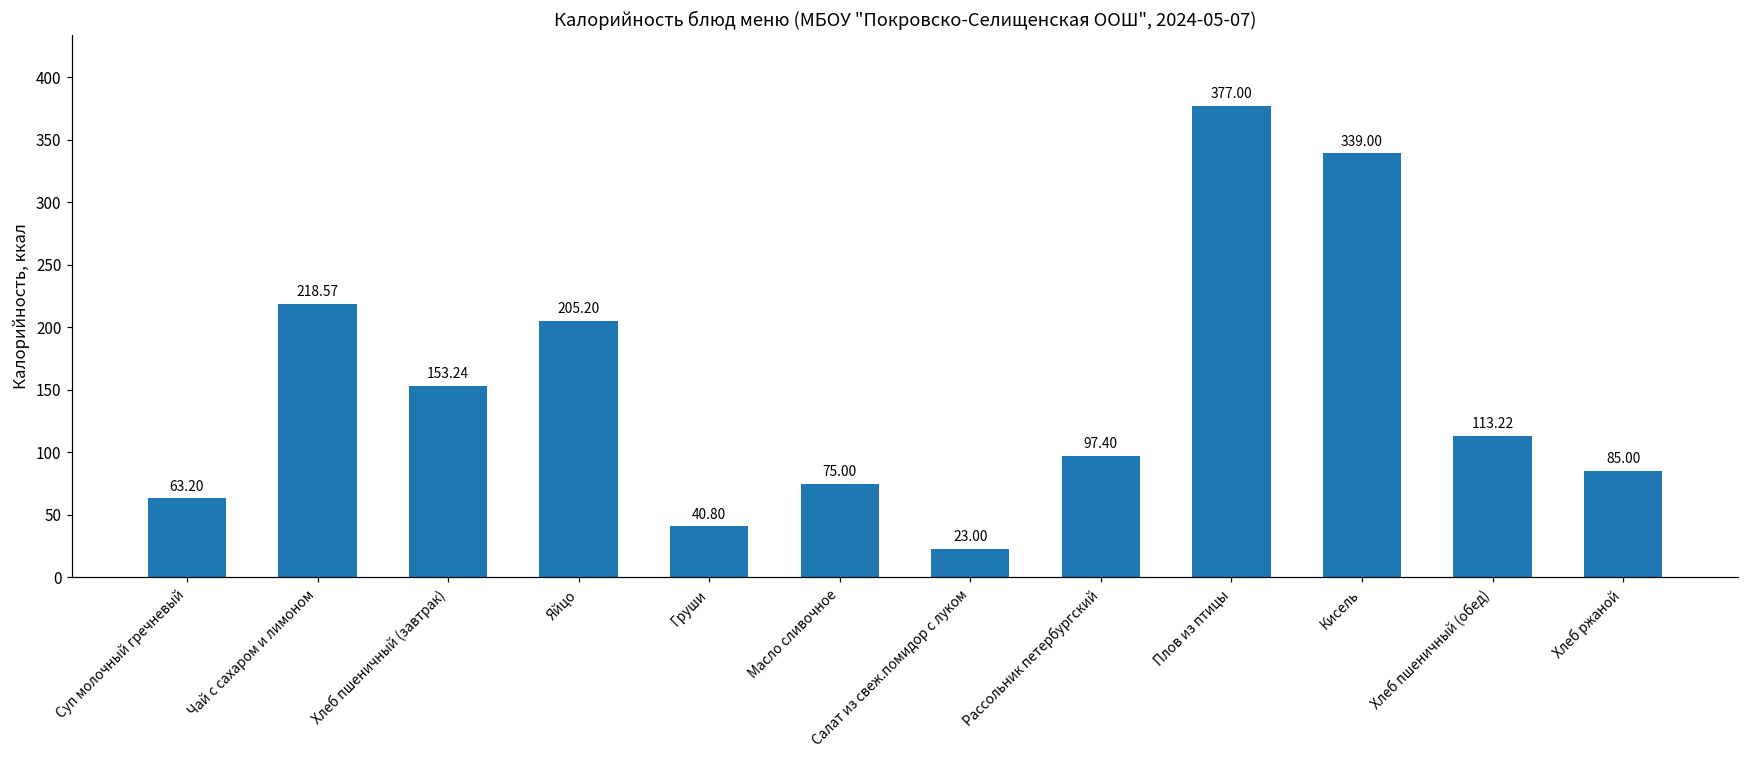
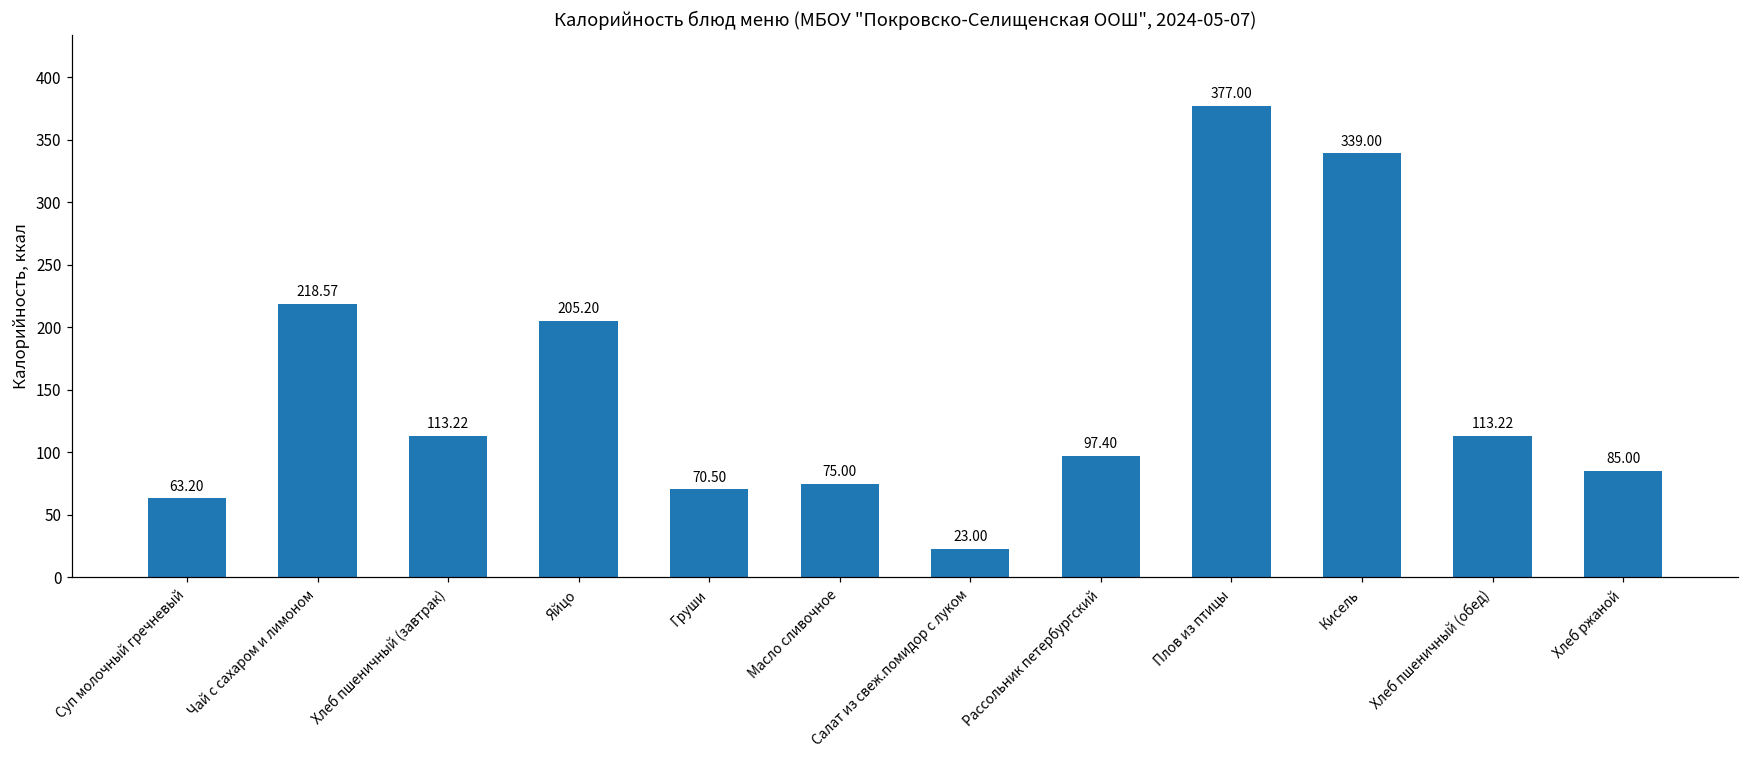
  {
    "Суп молочный гречневый": 63.20,
    "Чай с сахаром и лимоном": 218.57,
-   "Хлеб пшеничный (завтрак)": 153.24,
+   "Хлеб пшеничный (завтрак)": 113.22,
    "Яйцо": 205.20,
-   "Груши": 40.80,
+   "Груши": 70.50,
    "Масло сливочное": 75.00,
    "Салат из свеж.помидор с луком": 23.00,
    "Рассольник петербургский": 97.40,
    "Плов из птицы": 377.00,
    "Кисель": 339.00,
    "Хлеб пшеничный (обед)": 113.22,
    "Хлеб ржаной": 85.00
  }
